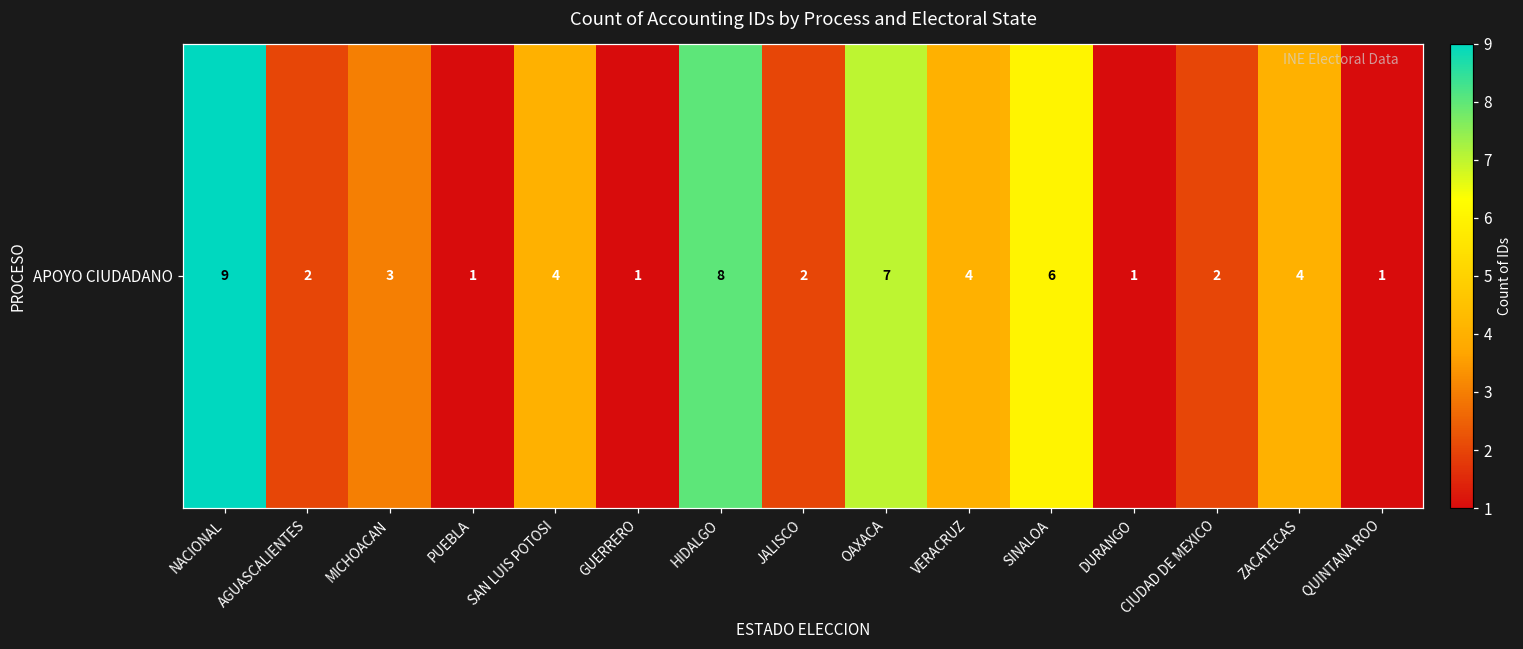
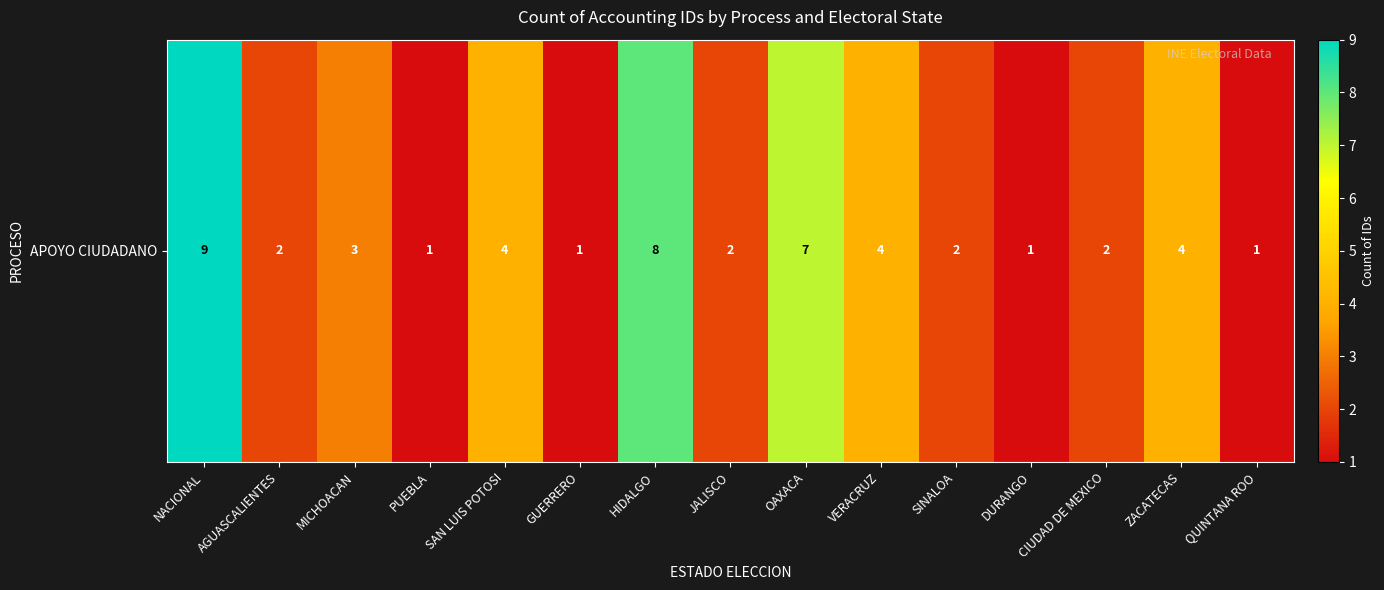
  {
    "APOYO CIUDADANO": {
      "NACIONAL": 9,
      "AGUASCALIENTES": 2,
      "MICHOACAN": 3,
      "PUEBLA": 1,
      "SAN LUIS POTOSI": 4,
      "GUERRERO": 1,
      "HIDALGO": 8,
      "JALISCO": 2,
      "OAXACA": 7,
      "VERACRUZ": 4,
-     "SINALOA": 6,
+     "SINALOA": 2,
      "DURANGO": 1,
      "CIUDAD DE MEXICO": 2,
      "ZACATECAS": 4
    }
  }
